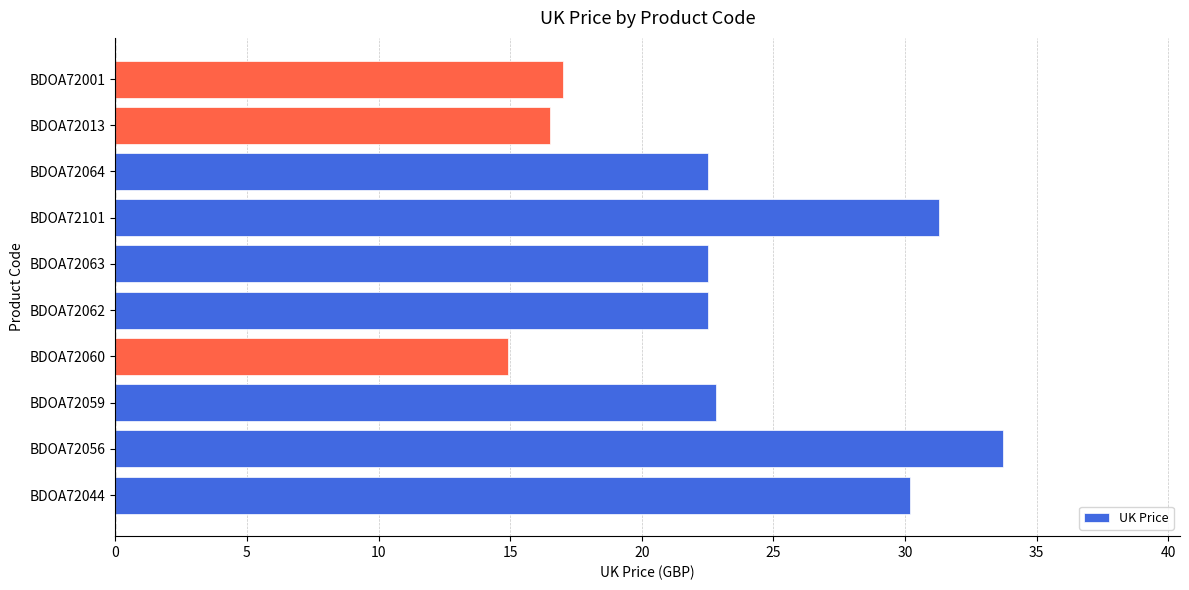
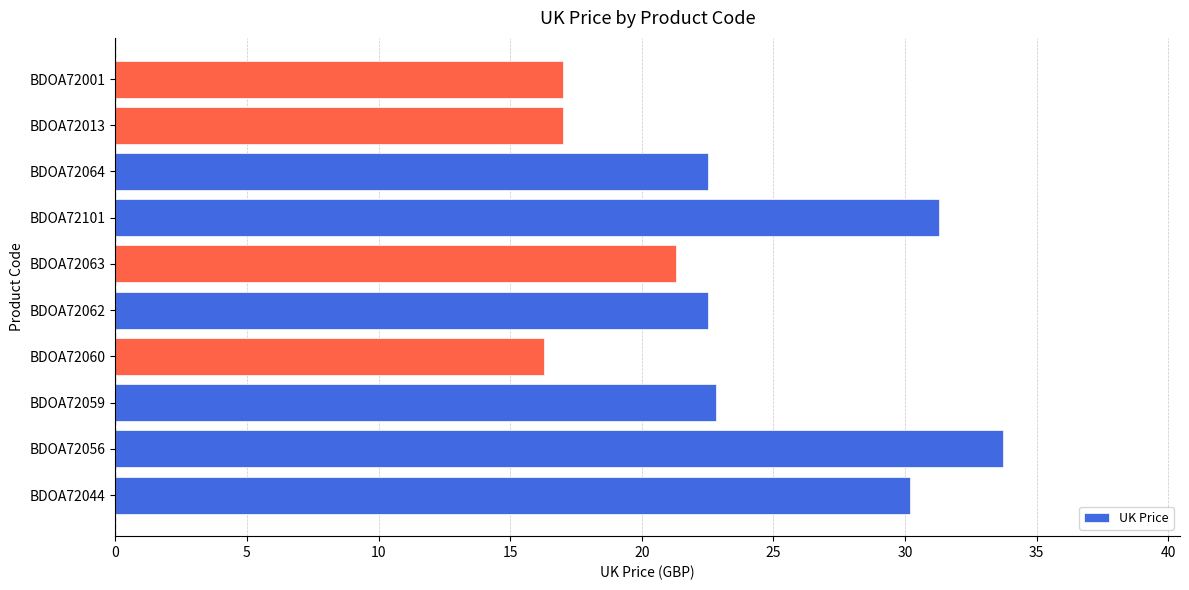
  {
    "BDOA72001": 17.0,
-   "BDOA72013": 16.5,
+   "BDOA72013": 17.0,
    "BDOA72064": 22.5,
    "BDOA72101": 31.3,
-   "BDOA72063": 22.5,
+   "BDOA72063": 21.3,
    "BDOA72062": 22.5,
-   "BDOA72060": 14.9,
+   "BDOA72060": 16.3,
    "BDOA72059": 22.8,
    "BDOA72056": 33.7,
    "BDOA72044": 30.2
  }
